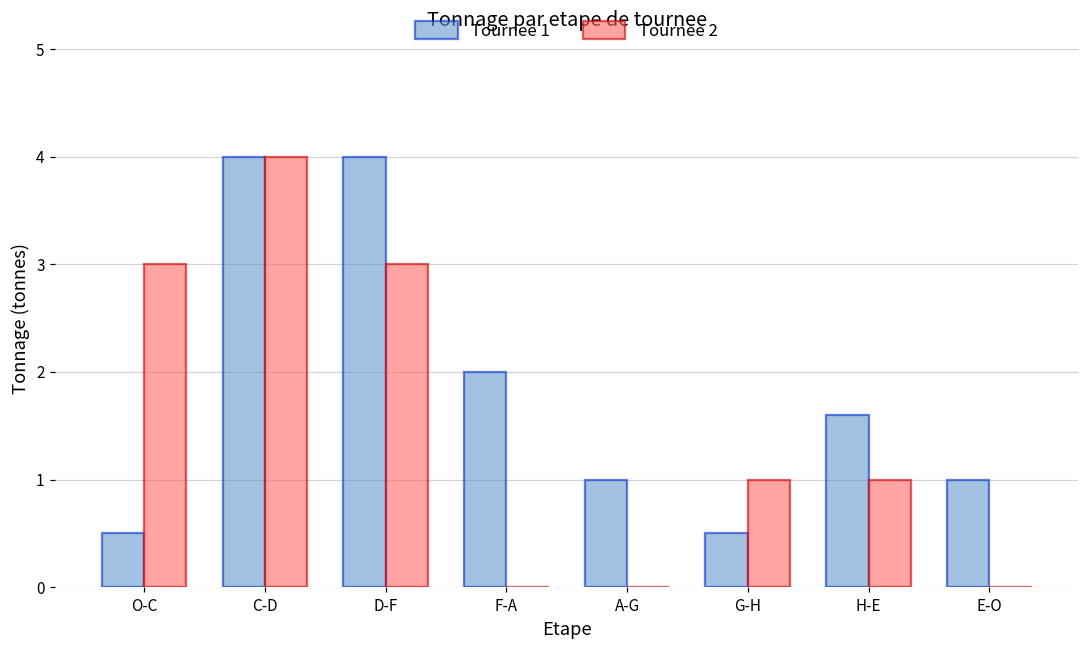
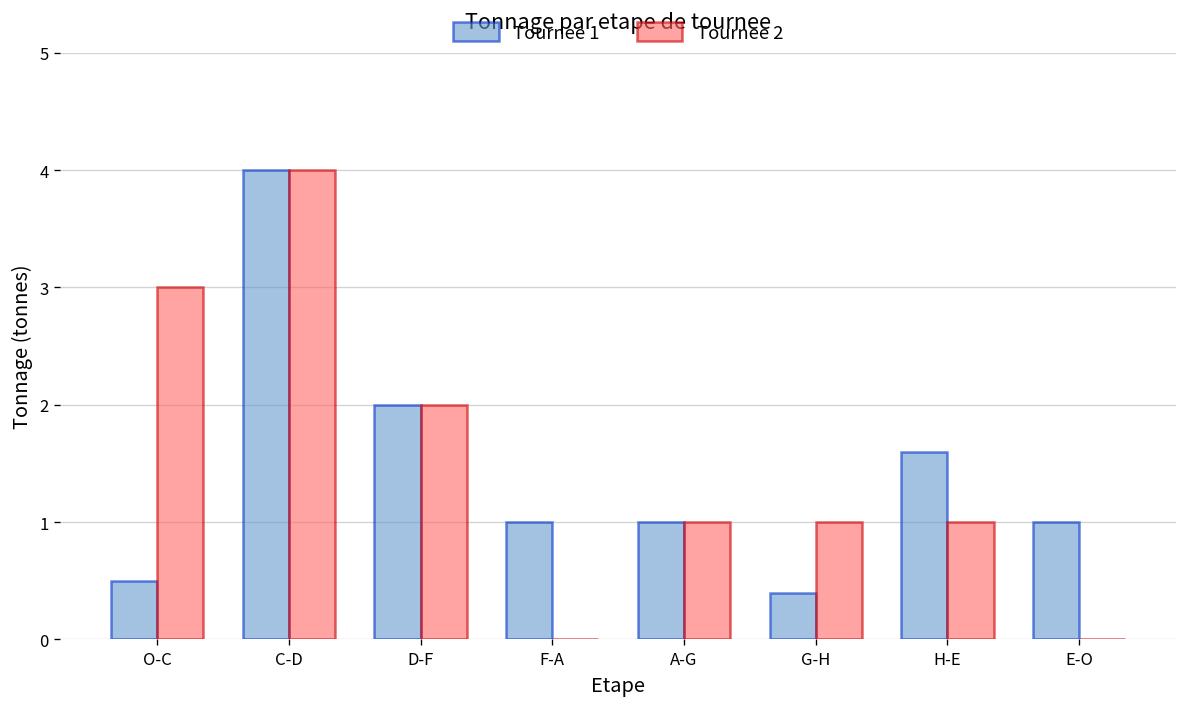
  {
    "Tournee 1": {
      "O-C": 0.5,
      "C-D": 4.0,
-     "D-F": 4,
-     "F-A": 2,
+     "D-F": 2,
+     "F-A": 1,
      "A-G": 1.0,
-     "G-H": 0.5,
+     "G-H": 0.4,
      "H-E": 1.6,
      "E-O": 1.0
    },
    "Tournee 2": {
      "O-C": 3,
      "C-D": 4,
-     "D-F": 3,
+     "D-F": 2,
      "F-A": 0,
-     "A-G": 0,
+     "A-G": 1,
      "G-H": 1,
      "H-E": 1,
      "E-O": 0
    }
  }
